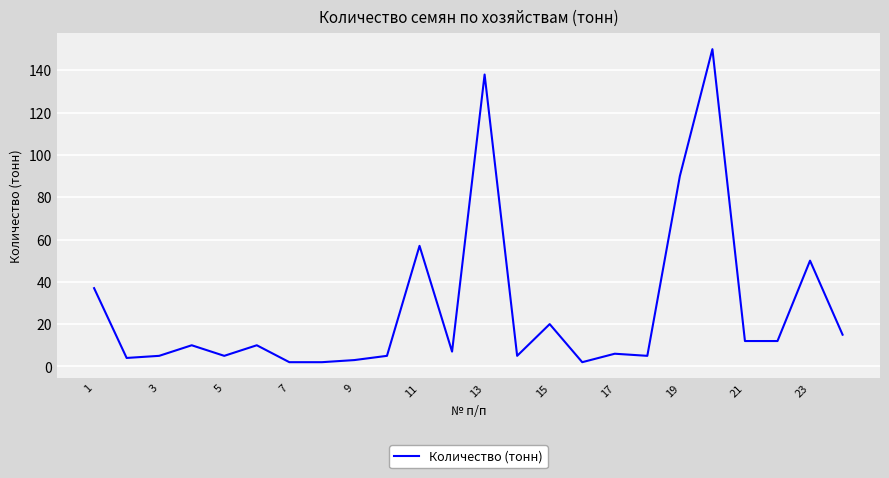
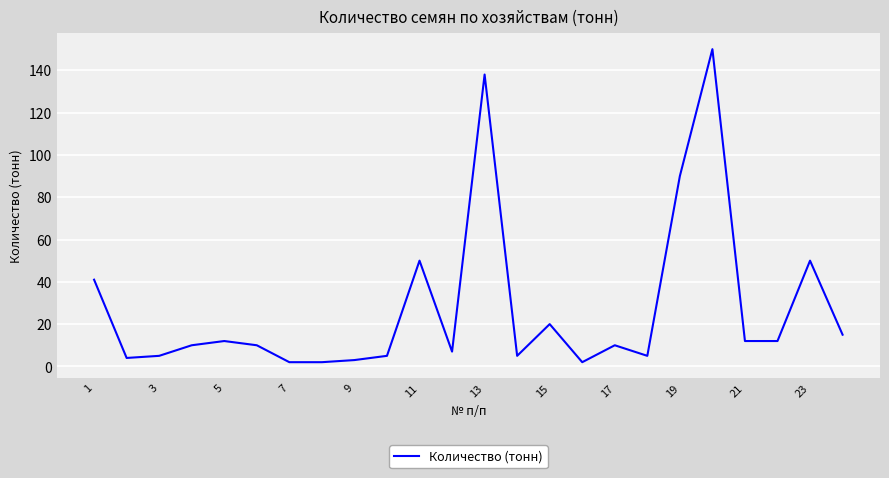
  {
-   "1": 37,
+   "1": 41,
    "3": 5,
-   "5": 5,
+   "5": 12,
    "7": 2,
    "9": 3,
-   "11": 57,
+   "11": 50,
    "13": 138,
    "15": 20,
-   "17": 6,
+   "17": 10,
    "19": 90,
    "21": 12,
    "23": 50
  }
